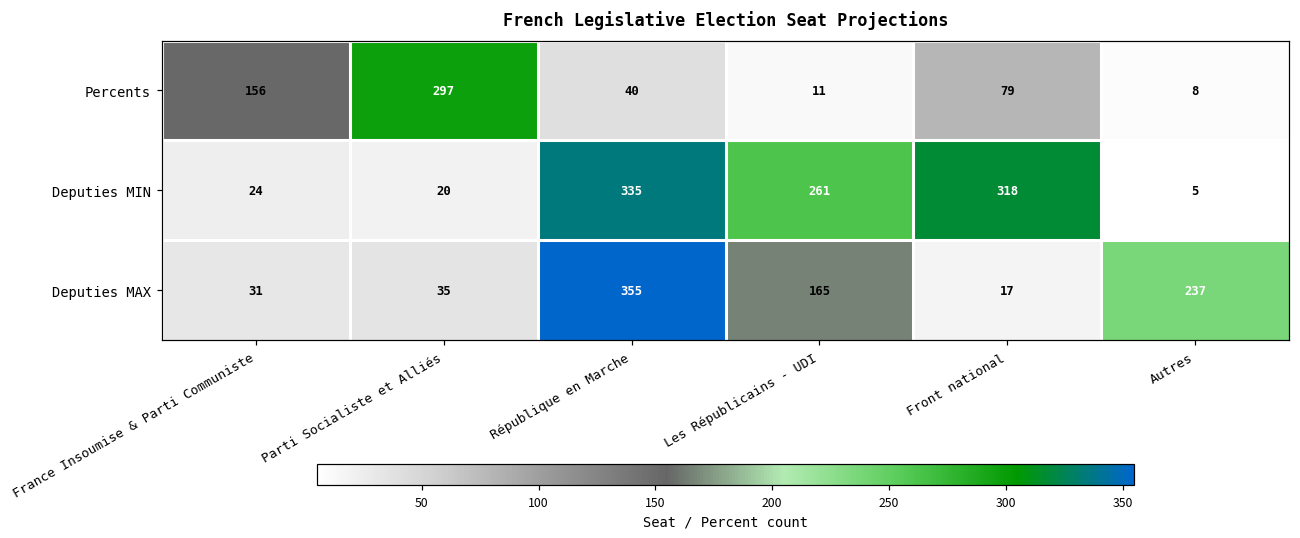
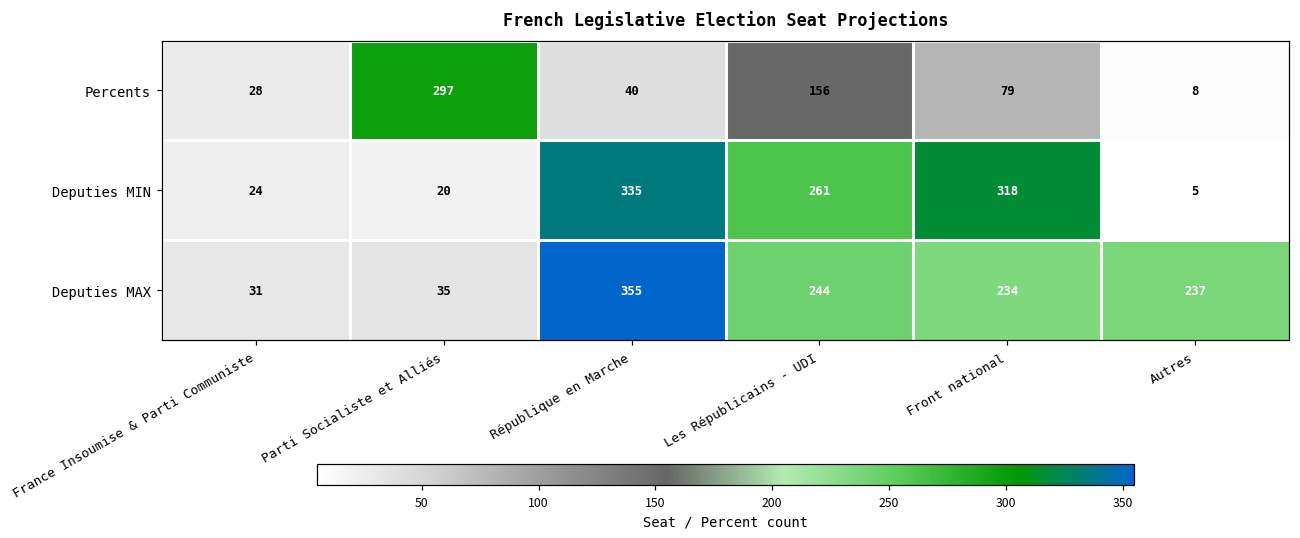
  {
    "Percents": {
-     "France Insoumise & Parti Communiste": 156,
+     "France Insoumise & Parti Communiste": 28,
      "Parti Socialiste et Alliés": 297,
      "République en Marche": 40,
-     "Les Républicains - UDI": 11,
+     "Les Républicains - UDI": 156,
      "Front national": 79,
      "Autres": 8
    },
    "Deputies MIN": {
      "France Insoumise & Parti Communiste": 24,
      "Parti Socialiste et Alliés": 20,
      "République en Marche": 335,
      "Les Républicains - UDI": 261,
      "Front national": 318,
      "Autres": 5
    },
    "Deputies MAX": {
      "France Insoumise & Parti Communiste": 31,
      "Parti Socialiste et Alliés": 35,
      "République en Marche": 355,
-     "Les Républicains - UDI": 165,
-     "Front national": 17,
+     "Les Républicains - UDI": 244,
+     "Front national": 234,
      "Autres": 237
    }
  }
